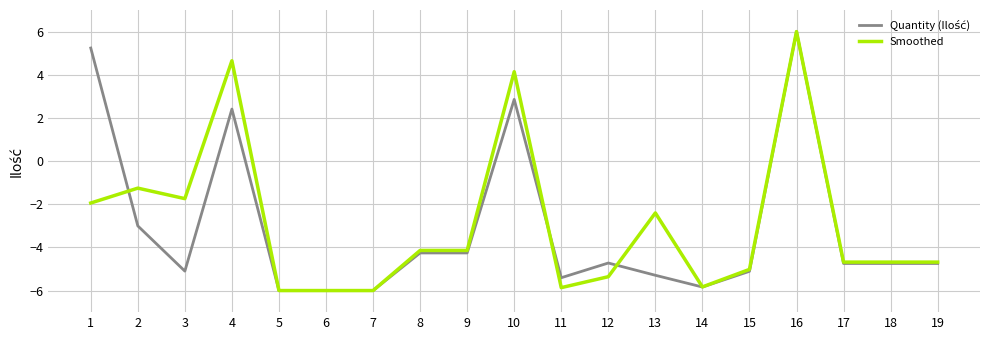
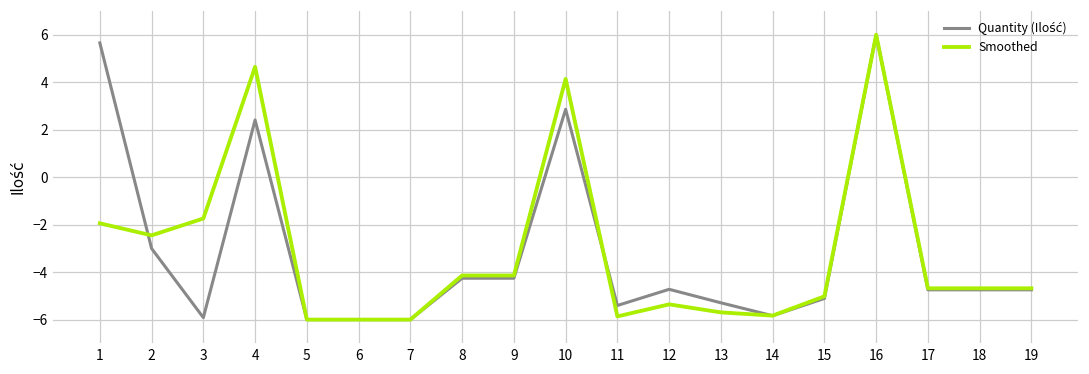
  {
    "Quantity (Ilość)": {
-     "1": 5.2,
+     "1": 5.7,
      "2": -3.0,
-     "3": -5.1,
+     "3": -5.9,
      "4": 2.4,
      "10": 2.9,
      "11": -5.4,
      "12": -4.7,
      "13": -5.3
    },
    "Smoothed": {
      "1": -1.9,
-     "2": -1.3,
+     "2": -2.5,
      "3": -1.7,
      "4": 4.6,
      "10": 4.1,
      "11": -5.9,
      "12": -5.4,
-     "13": -2.4
+     "13": -5.7
    }
  }
